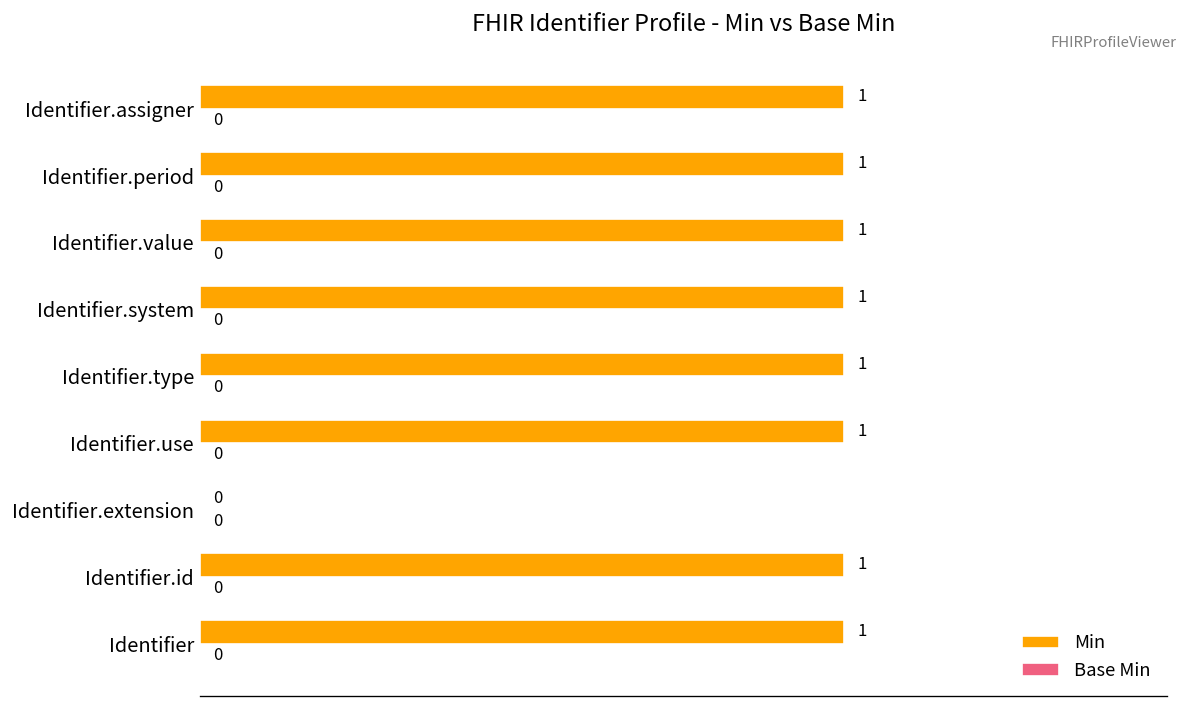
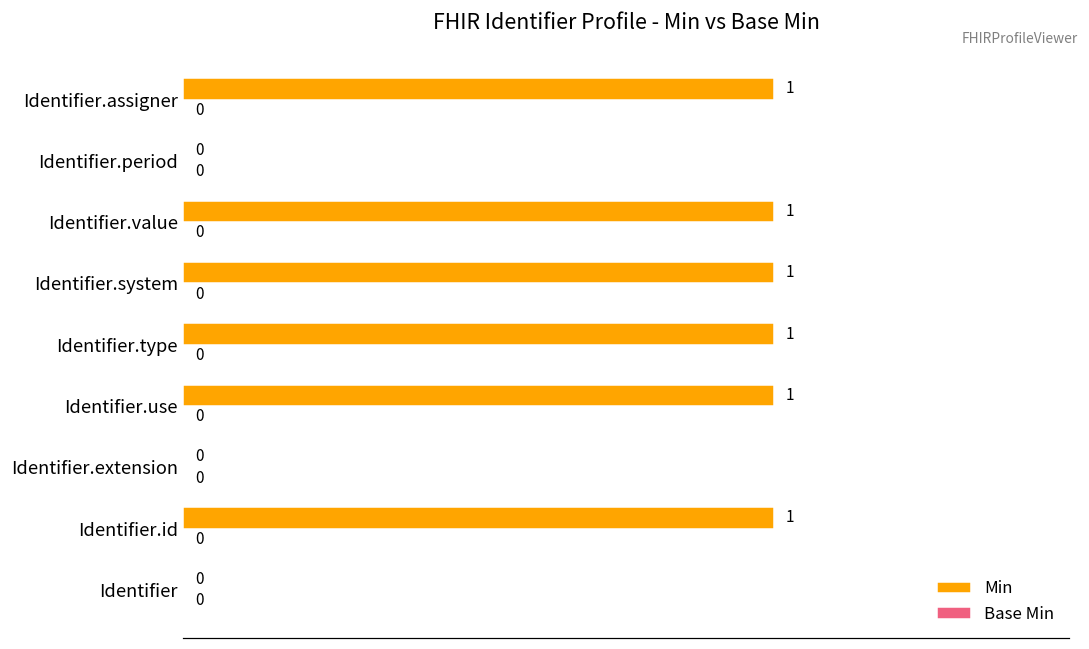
  {
    "Min": {
      "Identifier.assigner": 1,
-     "Identifier.period": 1,
+     "Identifier.period": 0,
      "Identifier.value": 1,
      "Identifier.system": 1,
      "Identifier.type": 1,
      "Identifier.use": 1,
      "Identifier.extension": 0,
      "Identifier.id": 1,
-     "Identifier": 1
+     "Identifier": 0
    },
    "Base Min": {
      "Identifier.assigner": 0,
      "Identifier.period": 0,
      "Identifier.value": 0,
      "Identifier.system": 0,
      "Identifier.type": 0,
      "Identifier.use": 0,
      "Identifier.extension": 0,
      "Identifier.id": 0,
      "Identifier": 0
    }
  }
